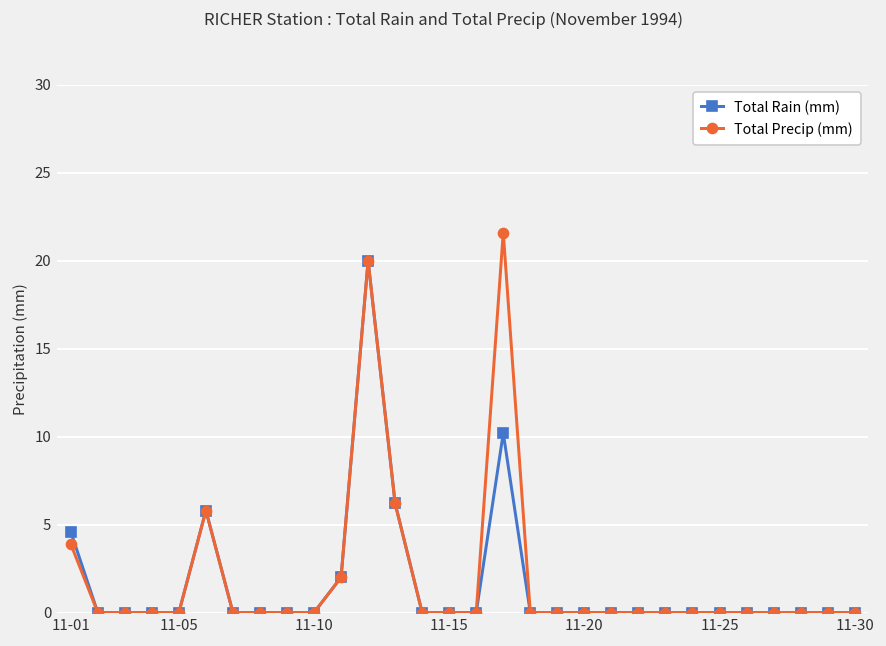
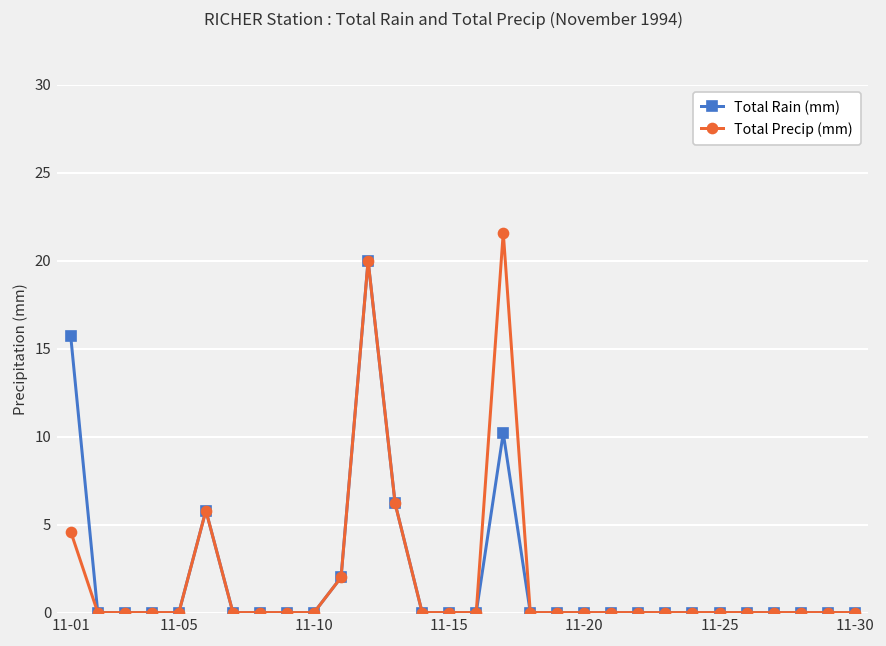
  {
    "Total Rain (mm)": {
-     "11-01": 4.6
+     "11-01": 15.7
    },
    "Total Precip (mm)": {
-     "11-01": 3.9
+     "11-01": 4.6
    }
  }
